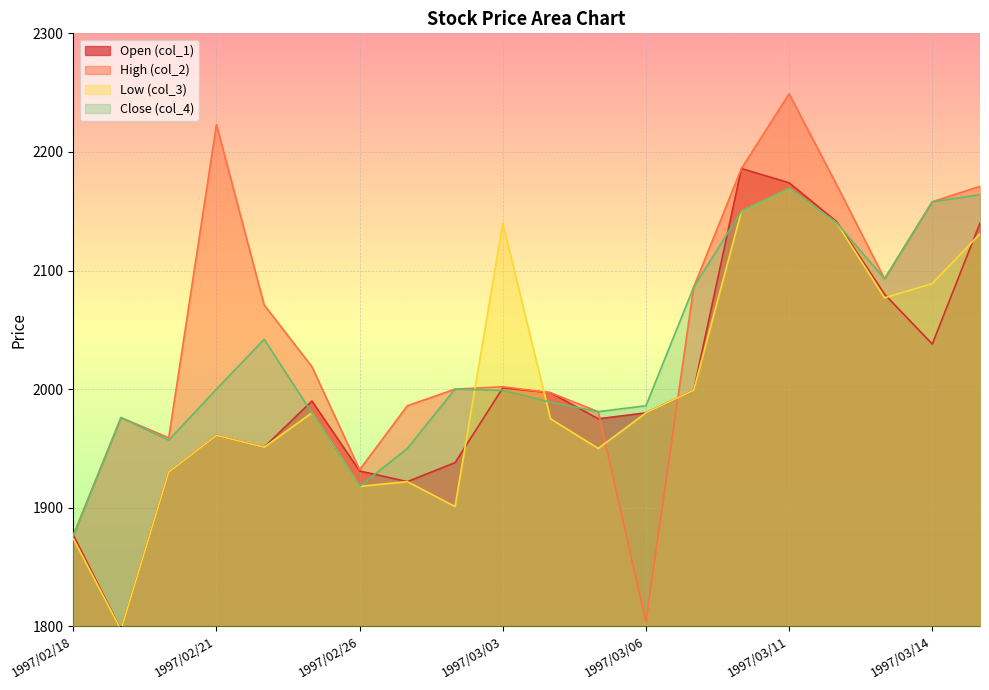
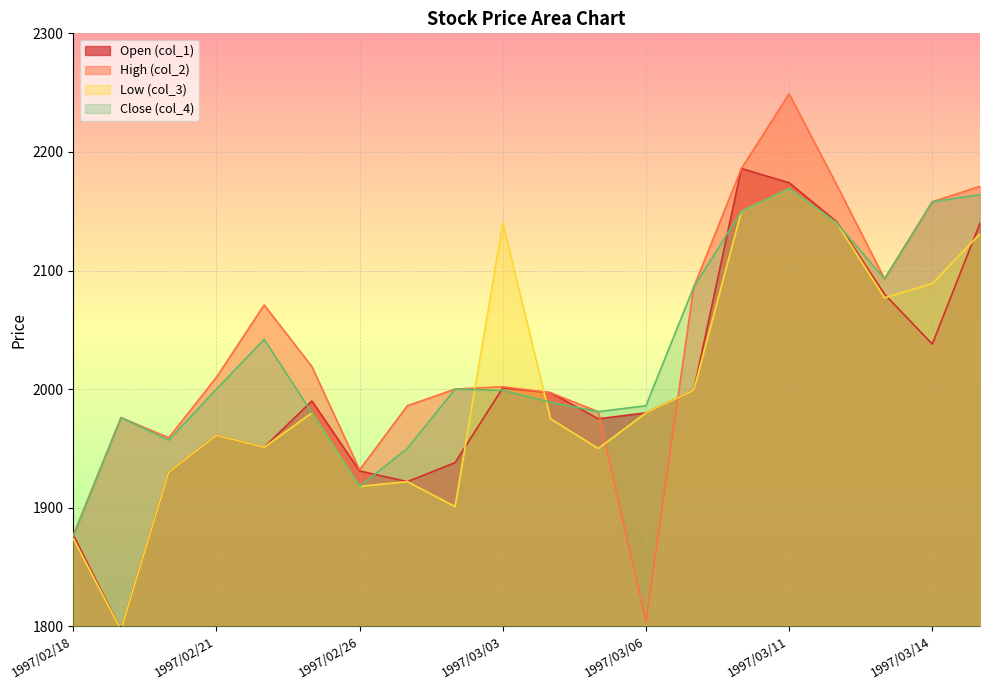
  {
    "Open (col_1)": {
      "1997/03/11": 2174,
      "1997/03/14": 2038
    },
    "High (col_2)": {
-     "1997/02/21": 2223,
+     "1997/02/21": 2010,
      "1997/03/06": 1804,
      "1997/03/11": 2249
    },
    "Low (col_3)": {
      "1997/03/03": 2140,
      "1997/03/14": 2089
    },
    "Close (col_4)": {
      "1997/02/21": 2000,
      "1997/03/06": 1986
    }
  }
